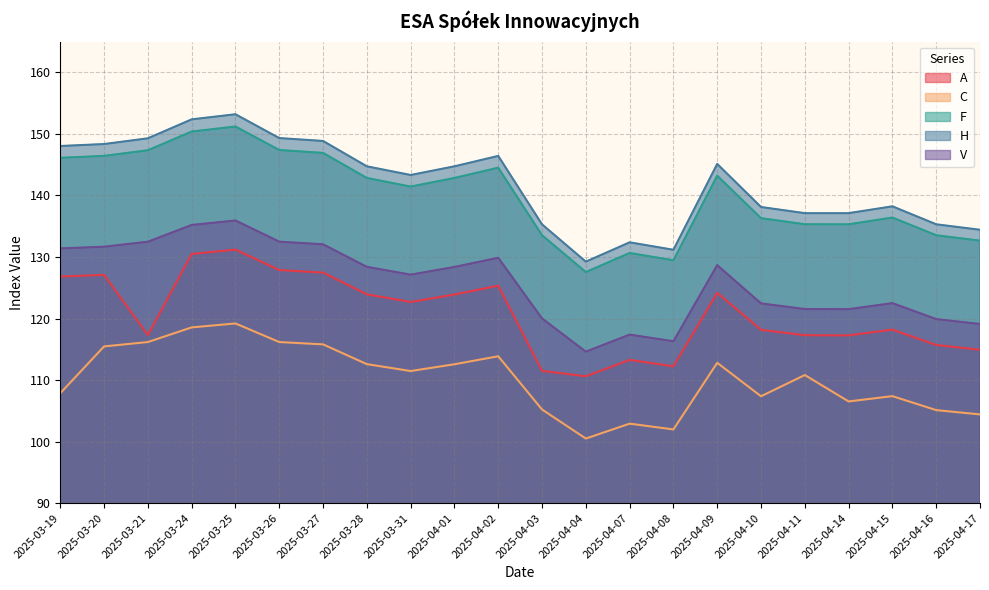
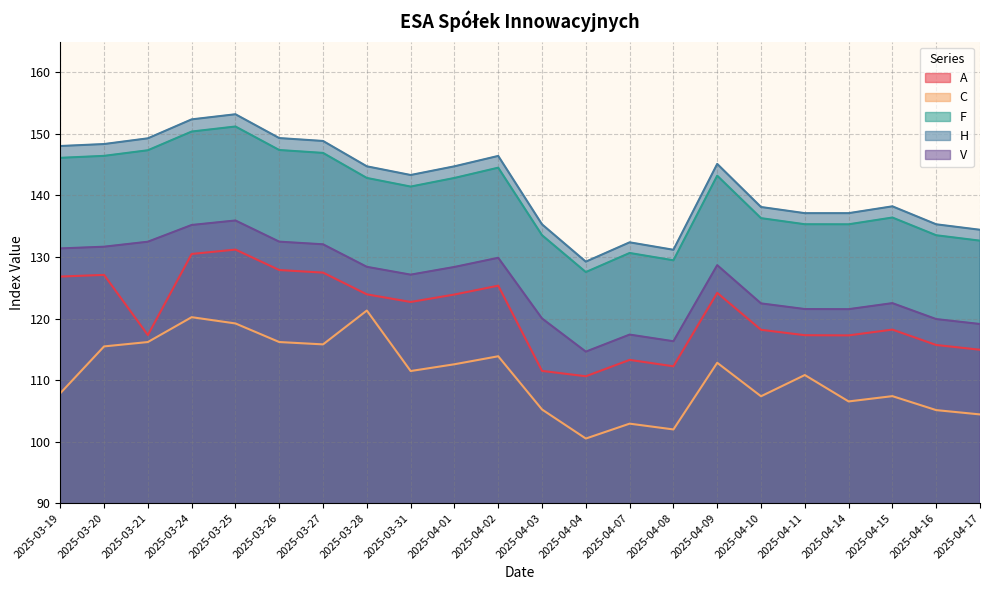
  {
    "A": {
      "2025-03-19": 127,
      "2025-03-20": 127,
      "2025-03-21": 117,
      "2025-03-24": 130,
      "2025-03-25": 131,
      "2025-03-26": 128,
      "2025-03-27": 127,
      "2025-03-28": 124,
      "2025-03-31": 123,
      "2025-04-01": 124,
      "2025-04-02": 125,
      "2025-04-03": 111,
      "2025-04-04": 111,
      "2025-04-07": 113,
      "2025-04-08": 112,
      "2025-04-09": 124,
      "2025-04-10": 118,
      "2025-04-11": 117,
      "2025-04-14": 117,
      "2025-04-15": 118,
      "2025-04-16": 116,
      "2025-04-17": 115
    },
    "C": {
      "2025-03-19": 108,
      "2025-03-20": 115,
      "2025-03-21": 116,
-     "2025-03-24": 119,
+     "2025-03-24": 120,
      "2025-03-25": 119,
      "2025-03-26": 116,
      "2025-03-27": 116,
-     "2025-03-28": 113,
+     "2025-03-28": 121,
      "2025-03-31": 111,
      "2025-04-01": 113,
      "2025-04-02": 114,
      "2025-04-03": 105,
      "2025-04-04": 101,
      "2025-04-07": 103,
      "2025-04-08": 102,
      "2025-04-09": 113,
      "2025-04-10": 107,
      "2025-04-11": 111,
      "2025-04-14": 107,
      "2025-04-15": 107,
      "2025-04-16": 105,
      "2025-04-17": 104
    }
  }
